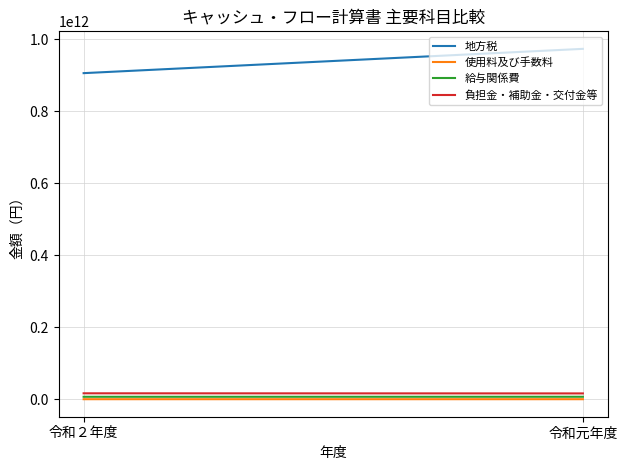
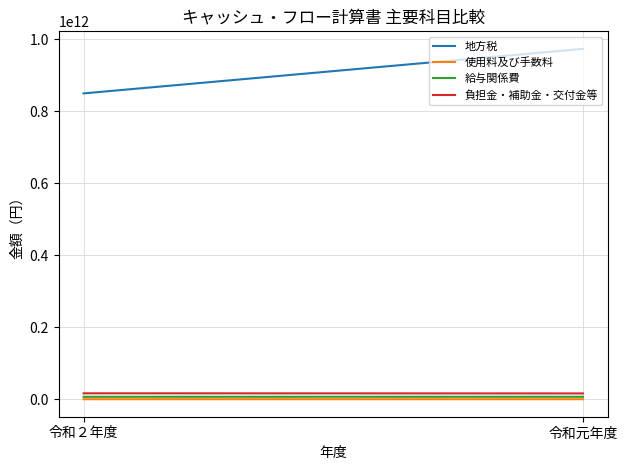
  {
    "地方税": {
-     "令和２年度": 910000000000
+     "令和２年度": 850000000000
    },
    "負担金・補助金・交付金等": {
      "令和２年度": 20000000000,
      "令和元年度": 20000000000
    }
  }
